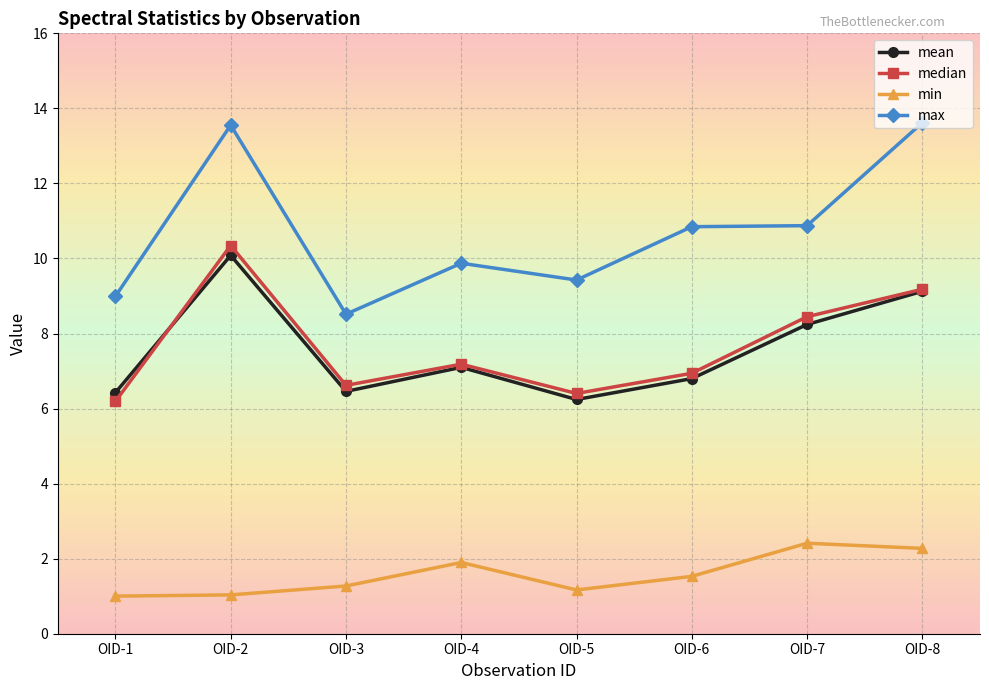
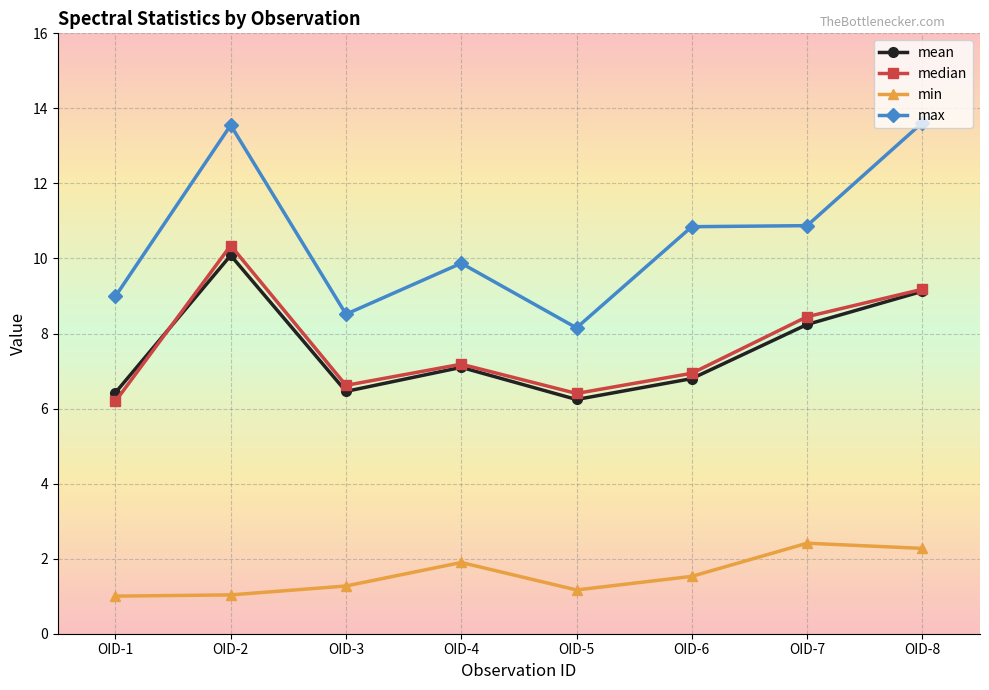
  {
    "mean": {
      "OID-1": 6.4,
      "OID-2": 10.1,
      "OID-3": 6.5,
      "OID-4": 7.1,
      "OID-5": 6.2,
      "OID-6": 6.8,
      "OID-7": 8.2
    },
    "median": {
      "OID-1": 6.2,
      "OID-2": 10.3,
      "OID-3": 6.6,
      "OID-4": 7.2,
      "OID-5": 6.4,
      "OID-6": 6.9,
      "OID-7": 8.4
    },
    "min": {
      "OID-1": 1.0,
      "OID-2": 1.0,
      "OID-3": 1.3,
      "OID-4": 1.9,
      "OID-5": 1.2,
      "OID-6": 1.5,
      "OID-7": 2.4,
      "OID-8": 2.3
    },
    "max": {
      "OID-1": 9.0,
      "OID-2": 13.6,
      "OID-3": 8.5,
      "OID-4": 9.9,
-     "OID-5": 9.4,
+     "OID-5": 8.2,
      "OID-6": 10.8,
      "OID-7": 10.9
    }
  }
